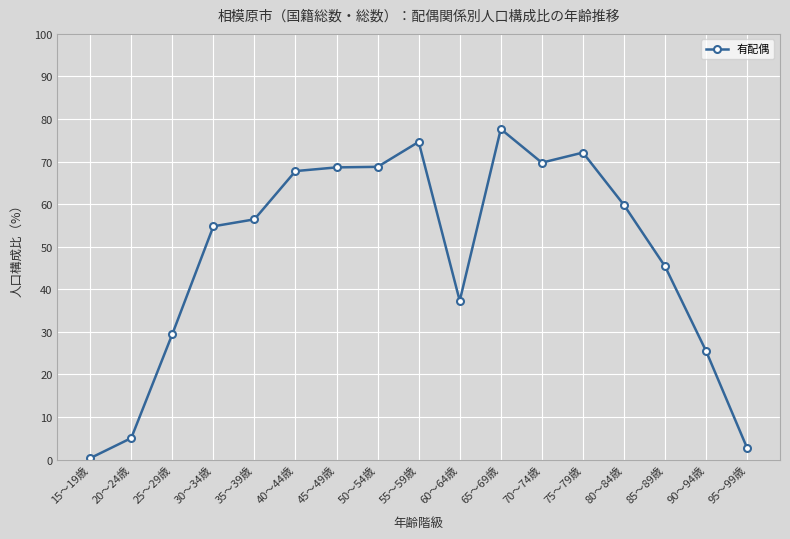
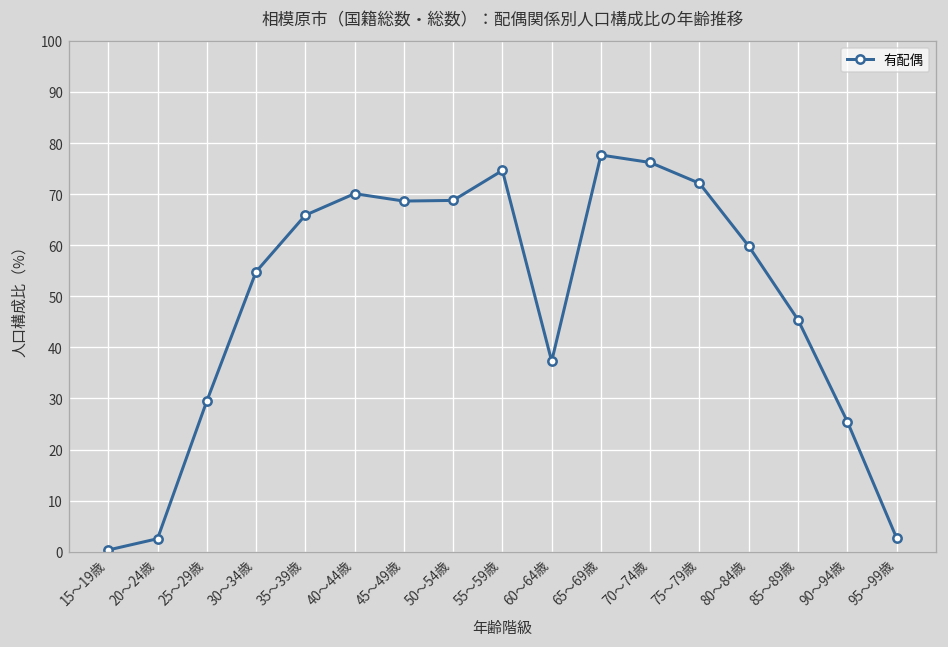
  {
    "15～19歳": 0,
-   "20～24歳": 5,
+   "20～24歳": 3,
    "25～29歳": 29,
    "30～34歳": 55,
-   "35～39歳": 56,
-   "40～44歳": 68,
+   "35～39歳": 66,
+   "40～44歳": 70,
    "45～49歳": 69,
    "50～54歳": 69,
    "55～59歳": 75,
    "60～64歳": 37,
    "65～69歳": 78,
-   "70～74歳": 70,
+   "70～74歳": 76,
    "75～79歳": 72,
    "80～84歳": 60,
    "85～89歳": 45,
    "90～94歳": 25,
    "95～99歳": 3
  }
